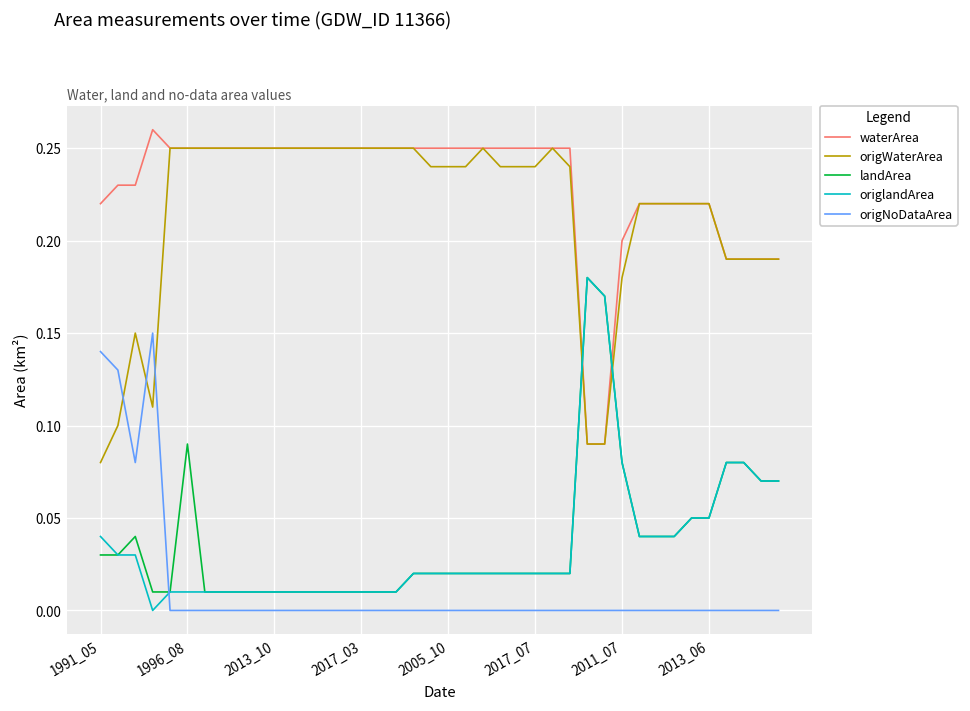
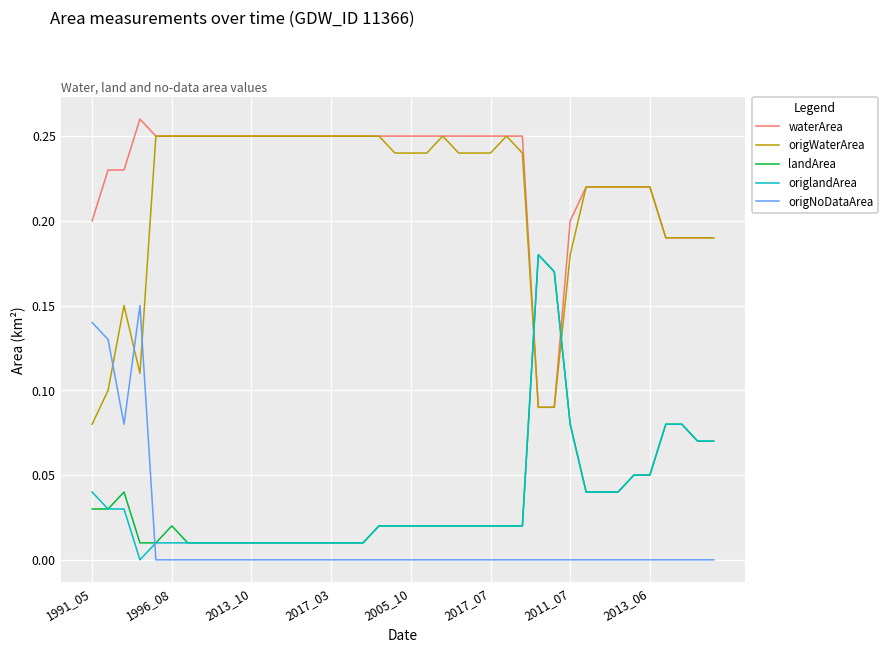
  {
    "waterArea": {
-     "1991_05": 0.22,
+     "1991_05": 0.20,
      "2005_10": 0.25,
      "2017_07": 0.25,
      "2011_07": 0.20
    },
    "origWaterArea": {
      "1991_05": 0.08,
      "2005_10": 0.24,
      "2017_07": 0.24,
      "2011_07": 0.18
    },
    "landArea": {
      "1991_05": 0.03,
-     "1996_08": 0.09
+     "1996_08": 0.02
    },
    "origlandArea": {
      "1991_05": 0.04,
      "1996_08": 0.01
    },
    "origNoDataArea": {
      "1991_05": 0.14,
      "1996_08": 0.00,
      "2013_10": 0.00,
      "2017_03": 0.00,
      "2005_10": 0.00,
      "2017_07": 0.00,
      "2011_07": 0.00,
      "2013_06": 0.00
    }
  }
